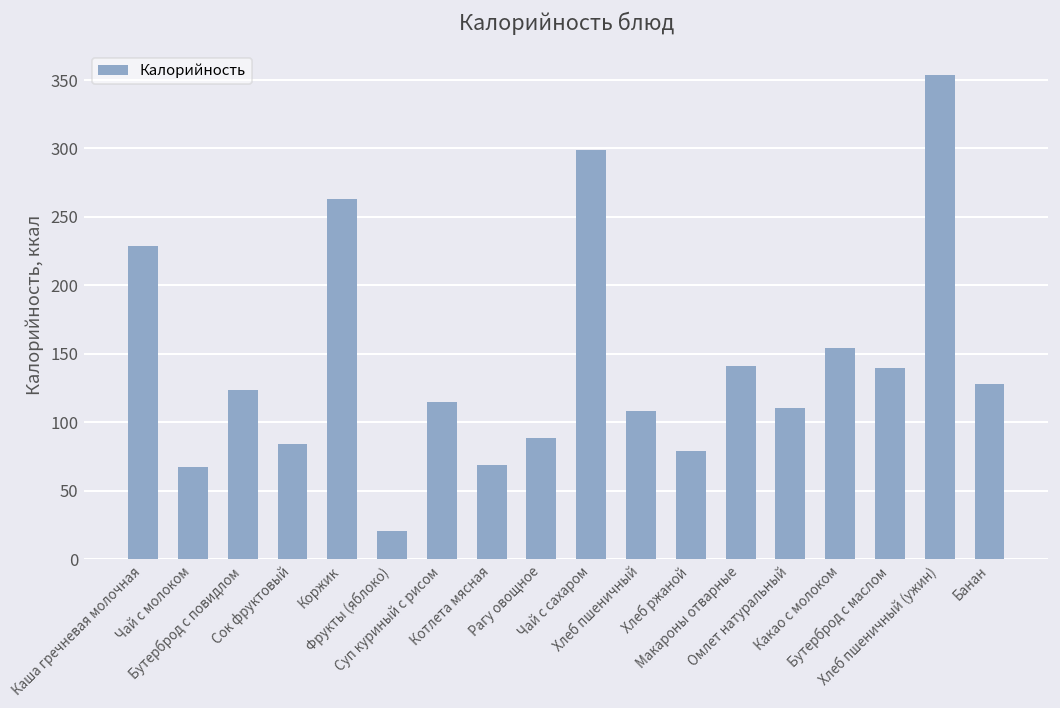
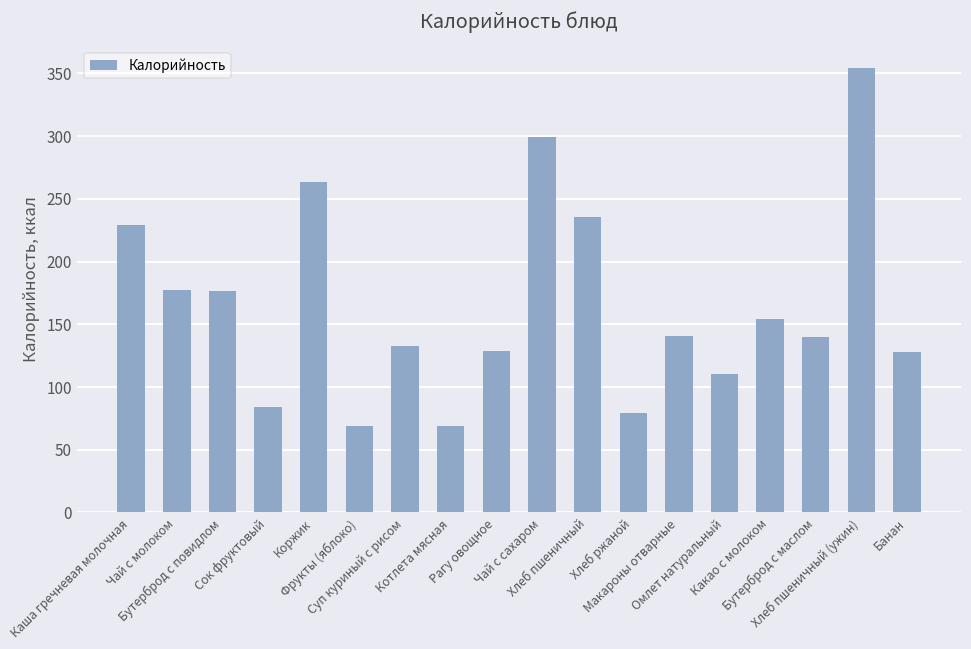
  {
    "Каша гречневая молочная": 229,
-   "Чай с молоком": 67,
-   "Бутерброд с повидлом": 124,
+   "Чай с молоком": 177,
+   "Бутерброд с повидлом": 177,
    "Сок фруктовый": 84,
    "Коржик": 263,
-   "Фрукты (яблоко)": 21,
-   "Суп куриный с рисом": 115,
+   "Фрукты (яблоко)": 69,
+   "Суп куриный с рисом": 133,
    "Котлета мясная": 69,
-   "Рагу овощное": 89,
+   "Рагу овощное": 129,
    "Чай с сахаром": 299,
-   "Хлеб пшеничный": 108,
+   "Хлеб пшеничный": 236,
    "Хлеб ржаной": 79,
    "Макароны отварные": 141,
    "Омлет натуральный": 111,
    "Какао с молоком": 154,
    "Бутерброд с маслом": 140,
    "Хлеб пшеничный (ужин)": 354,
    "Банан": 128
  }
